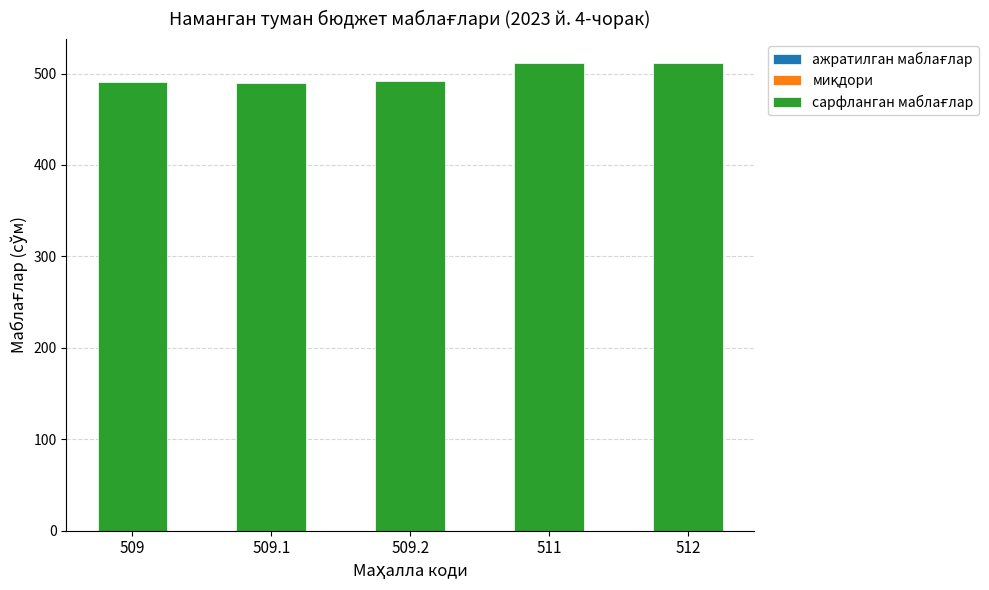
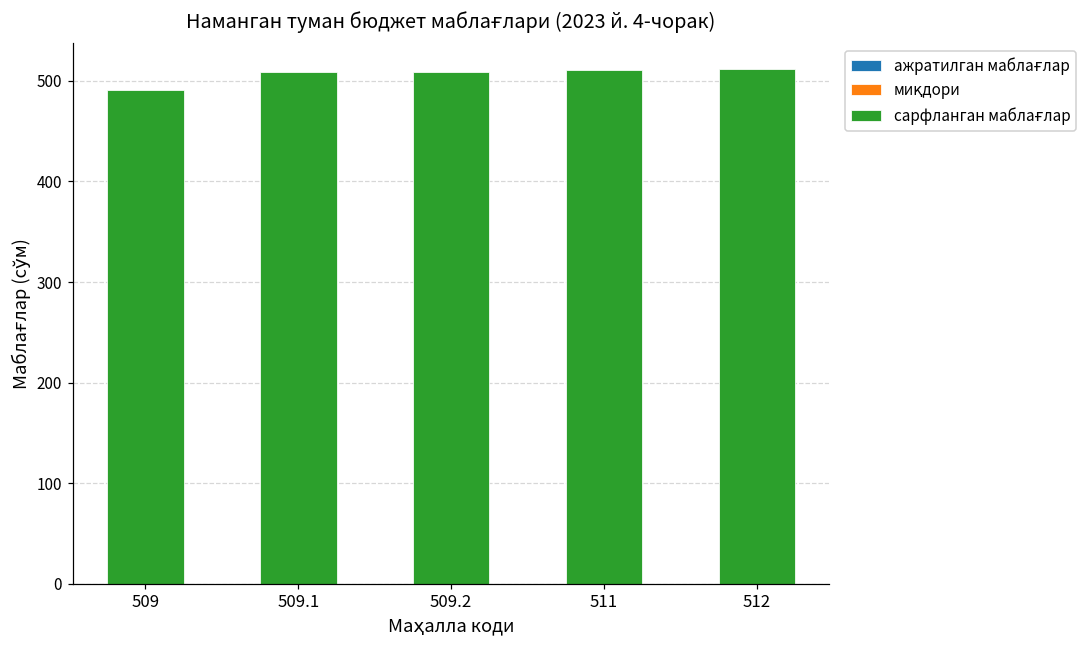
  {
    "миқдори": {
      "509": 0,
      "509.1": 0,
      "509.2": 0,
      "511": 0,
      "512": 0
    },
    "сарфланган маблағлар": {
      "509": 490,
-     "509.1": 490,
-     "509.2": 490,
+     "509.1": 510,
+     "509.2": 510,
      "511": 510,
      "512": 510
    }
  }
